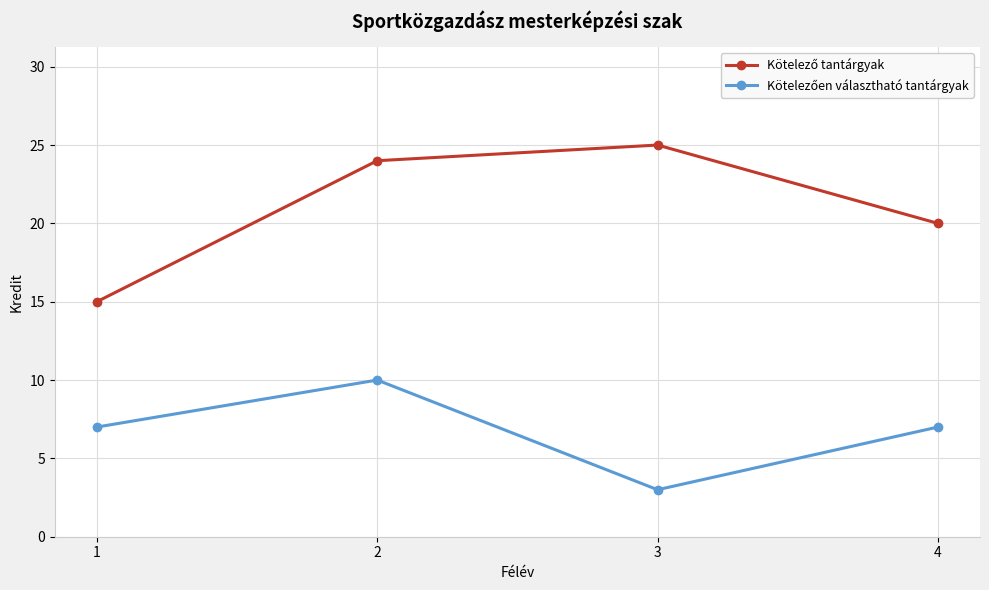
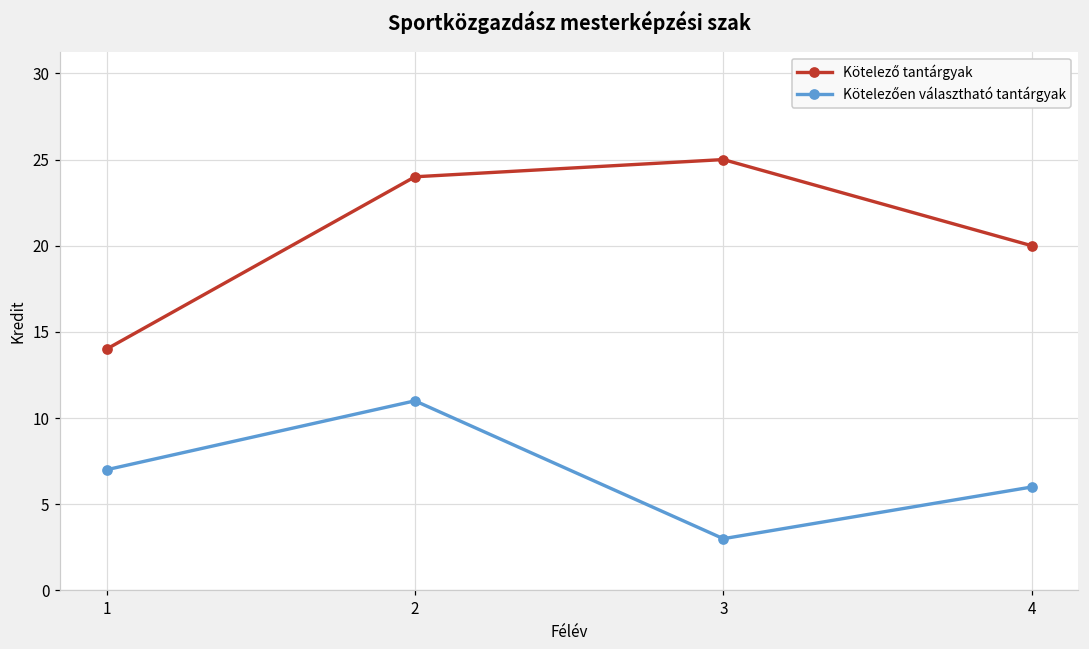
  {
    "Kötelező tantárgyak": {
-     "1": 15,
+     "1": 14,
      "2": 24,
      "3": 25,
      "4": 20
    },
    "Kötelezően választható tantárgyak": {
      "1": 7,
-     "2": 10,
+     "2": 11,
      "3": 3,
-     "4": 7
+     "4": 6
    }
  }
